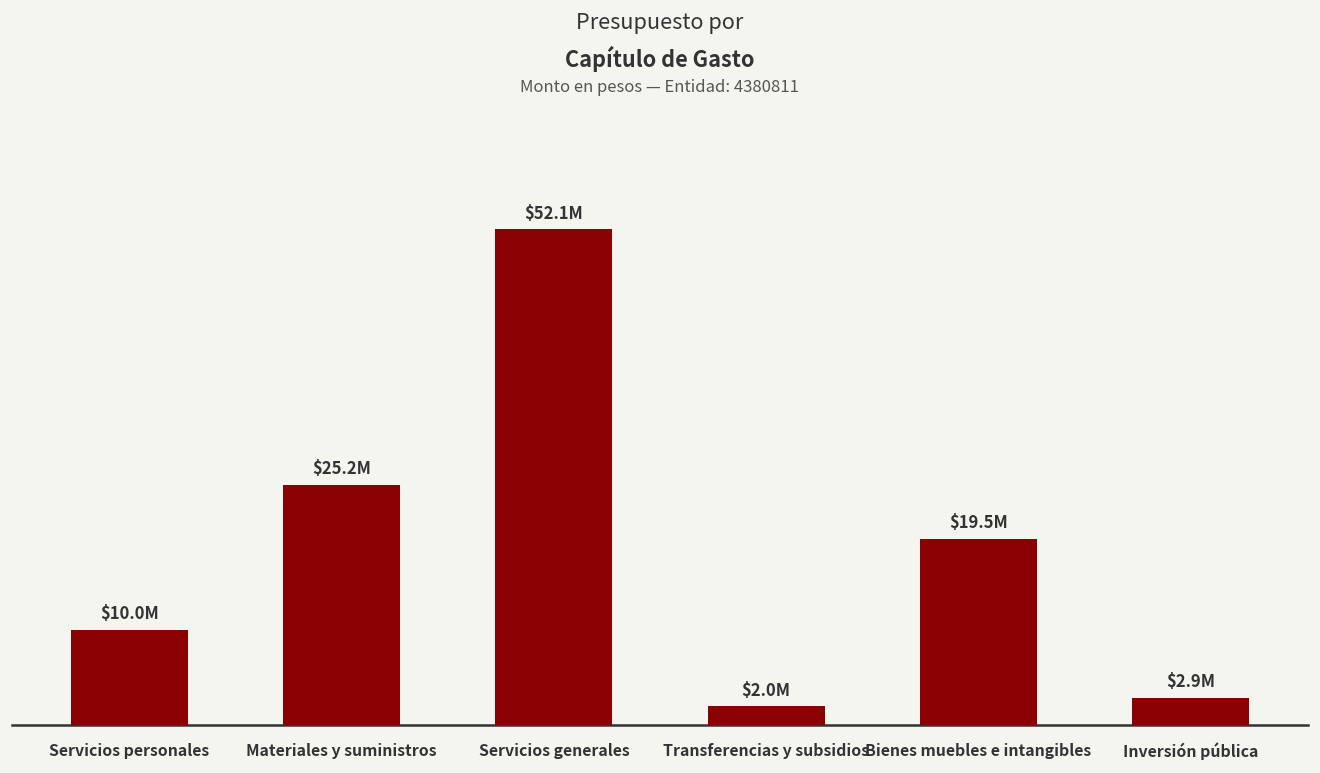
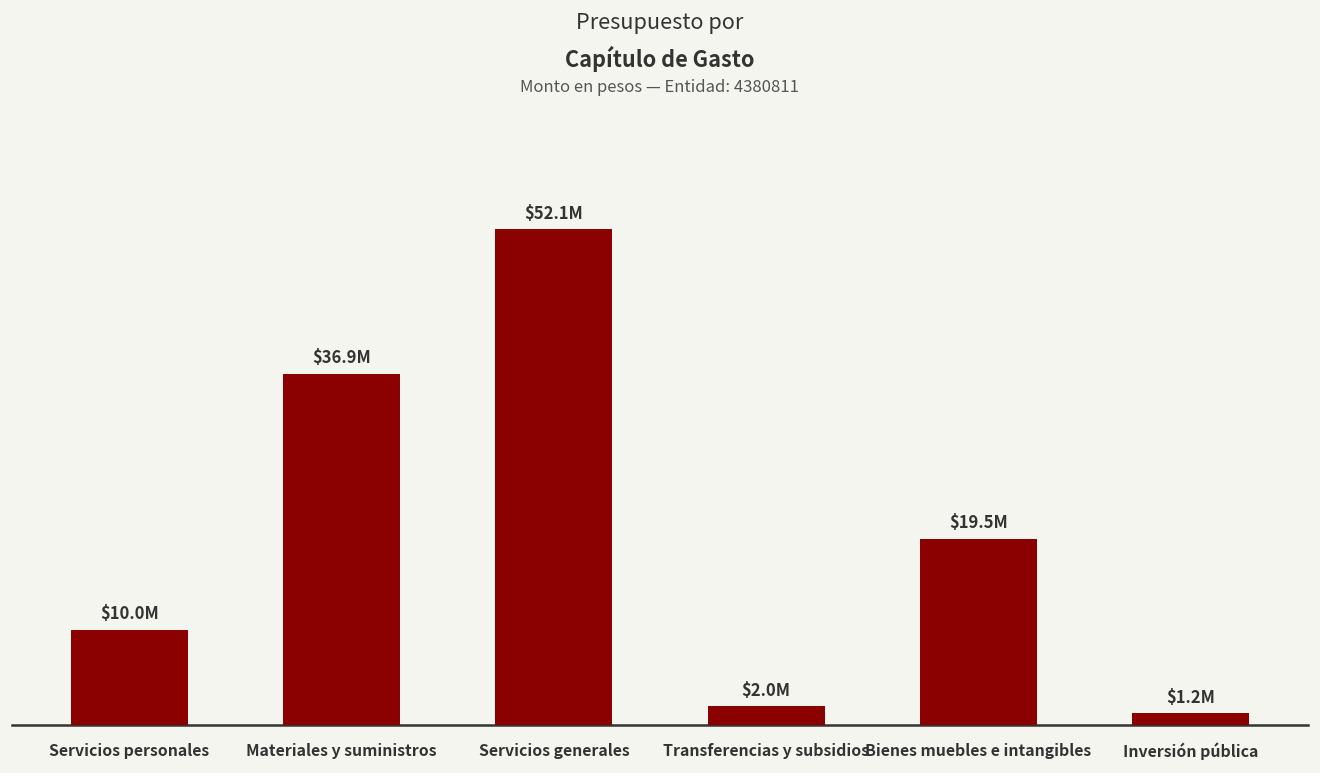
  {
    "Servicios personales": "$10.0M",
-   "Materiales y suministros": "$25.2M",
+   "Materiales y suministros": "$36.9M",
    "Servicios generales": "$52.1M",
    "Transferencias y subsidios": "$2.0M",
    "Bienes muebles e intangibles": "$19.5M",
-   "Inversión pública": "$2.9M"
+   "Inversión pública": "$1.2M"
  }
